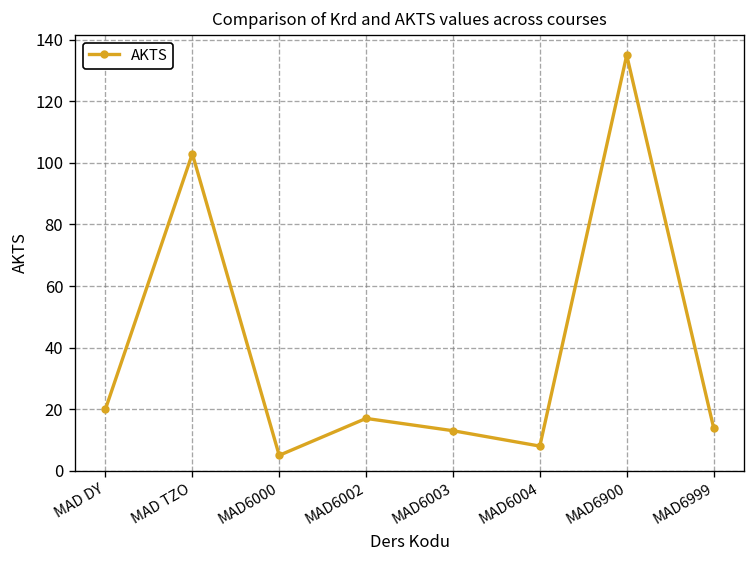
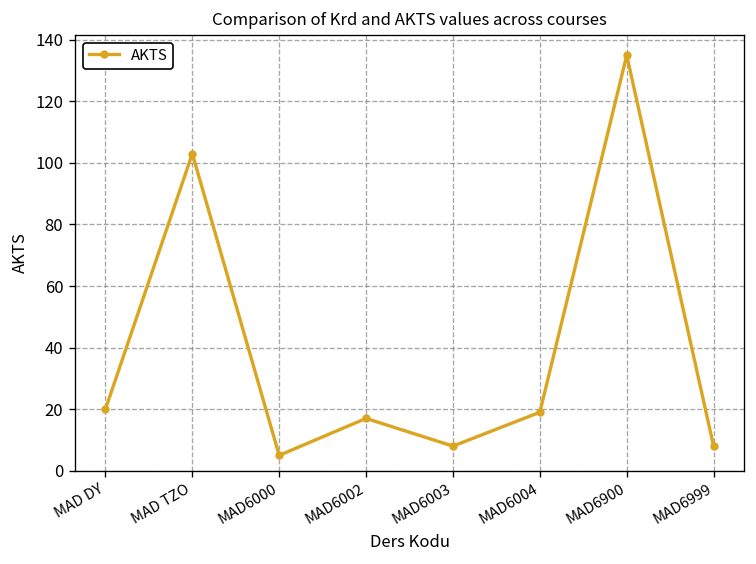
  {
    "MAD DY": 20,
    "MAD TZO": 103,
    "MAD6000": 5,
    "MAD6002": 17,
-   "MAD6003": 13,
-   "MAD6004": 8,
+   "MAD6003": 8,
+   "MAD6004": 19,
    "MAD6900": 135,
-   "MAD6999": 14
+   "MAD6999": 8
  }
